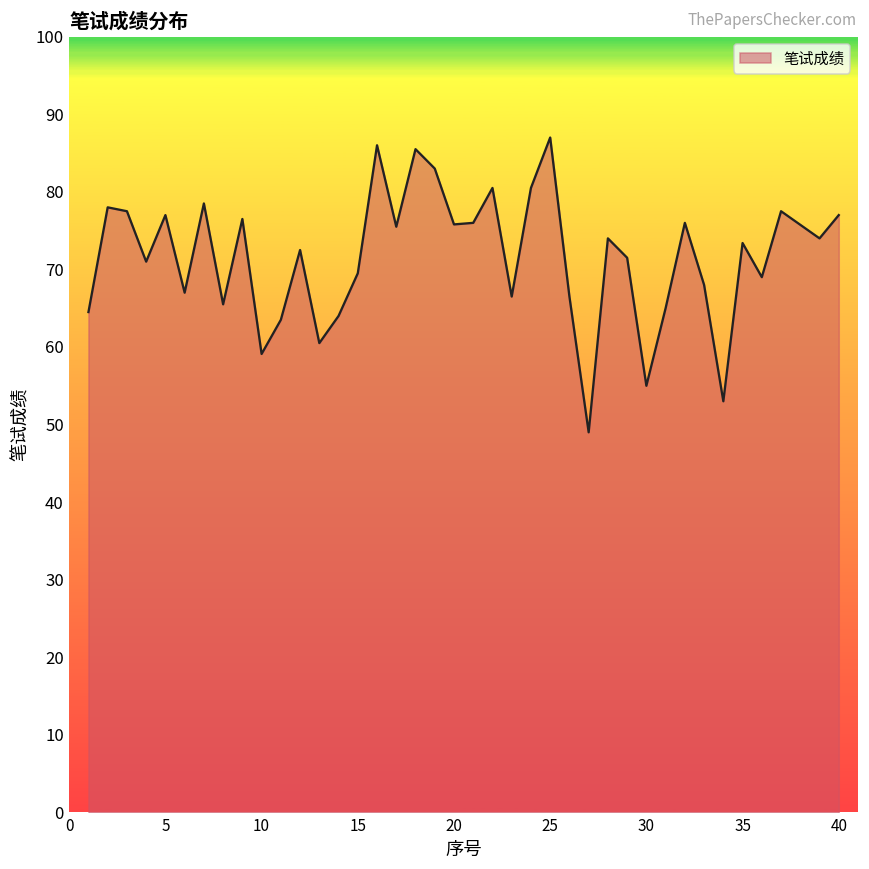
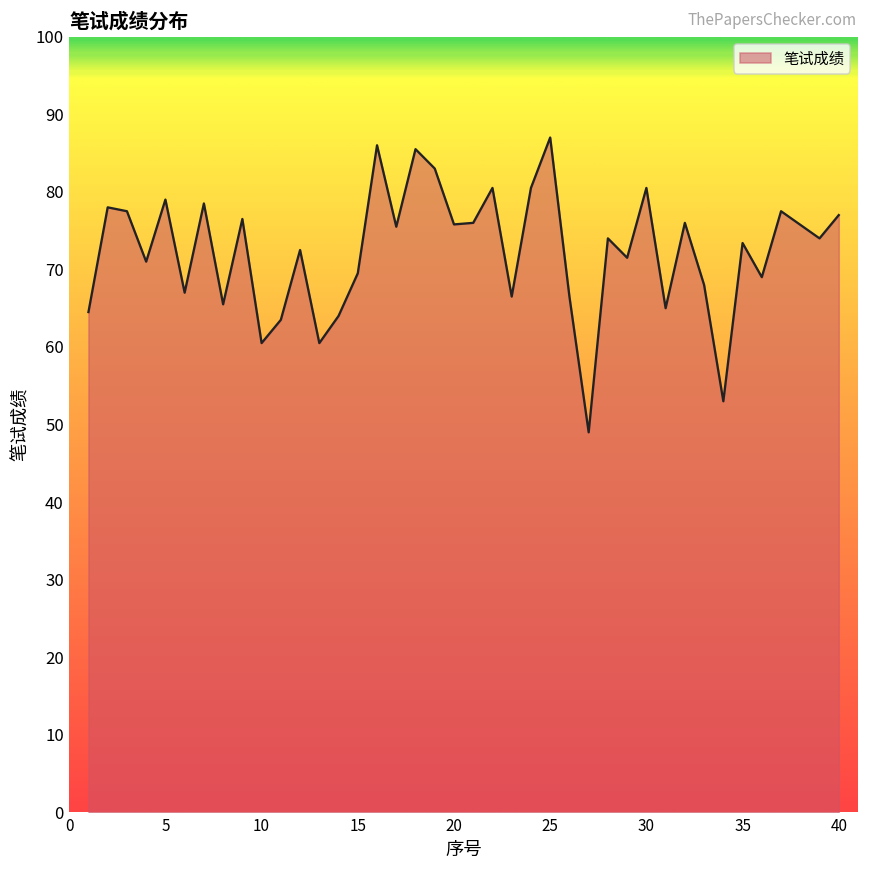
  {
-   "5": 77,
-   "10": 59,
+   "5": 79,
+   "10": 61,
    "15": 70,
    "20": 76,
    "25": 87,
-   "30": 55,
+   "30": 81,
    "35": 73,
    "40": 77
  }
